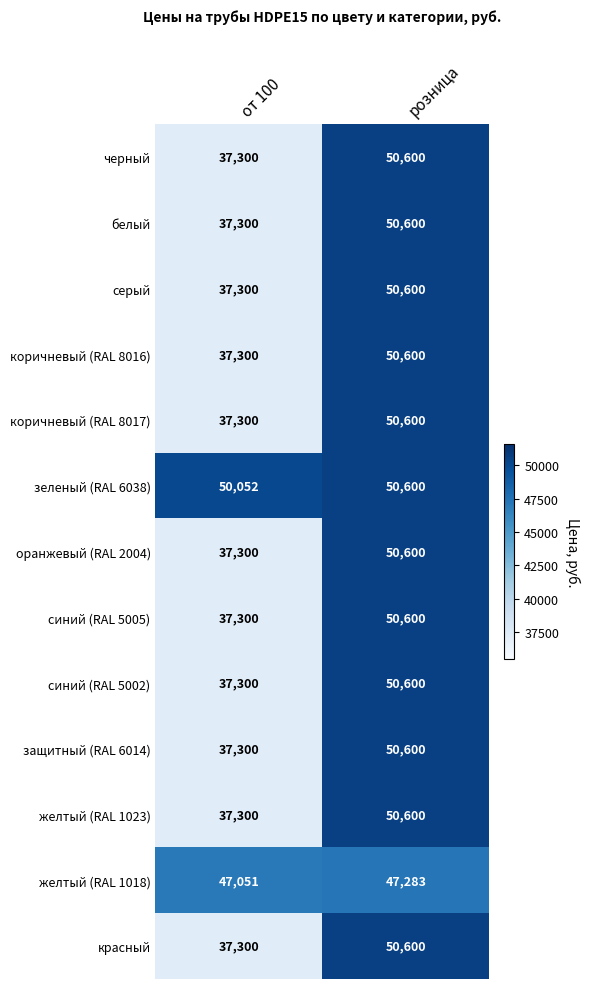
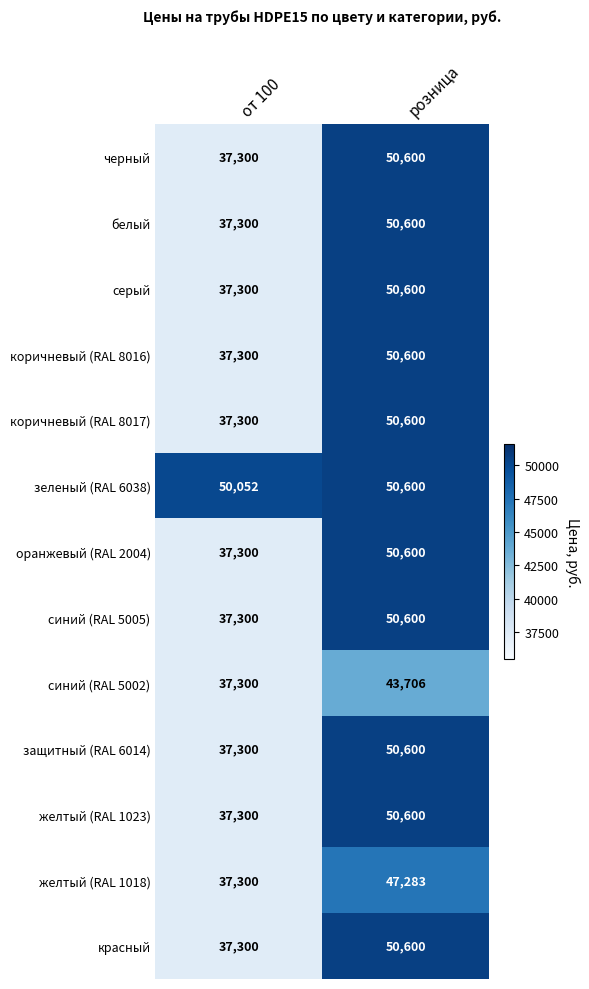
  {
    "черный": {
      "от 100": "37,300",
      "розница": "50,600"
    },
    "белый": {
      "от 100": "37,300",
      "розница": "50,600"
    },
    "серый": {
      "от 100": "37,300",
      "розница": "50,600"
    },
    "коричневый (RAL 8016)": {
      "от 100": "37,300",
      "розница": "50,600"
    },
    "коричневый (RAL 8017)": {
      "от 100": "37,300",
      "розница": "50,600"
    },
    "зеленый (RAL 6038)": {
      "от 100": "50,052",
      "розница": "50,600"
    },
    "оранжевый (RAL 2004)": {
      "от 100": "37,300",
      "розница": "50,600"
    },
    "синий (RAL 5005)": {
      "от 100": "37,300",
      "розница": "50,600"
    },
    "синий (RAL 5002)": {
      "от 100": "37,300",
-     "розница": "50,600"
+     "розница": "43,706"
    },
    "защитный (RAL 6014)": {
      "от 100": "37,300",
      "розница": "50,600"
    },
    "желтый (RAL 1023)": {
      "от 100": "37,300",
      "розница": "50,600"
    },
    "желтый (RAL 1018)": {
-     "от 100": "47,051",
+     "от 100": "37,300",
      "розница": "47,283"
    },
    "красный": {
      "от 100": "37,300",
      "розница": "50,600"
    }
  }
